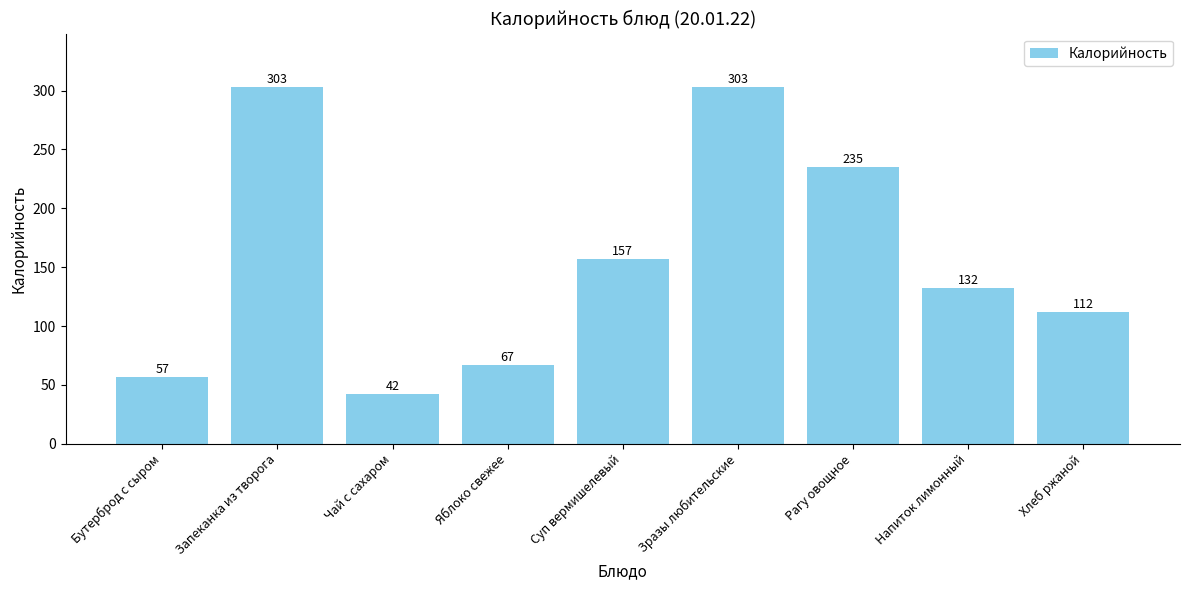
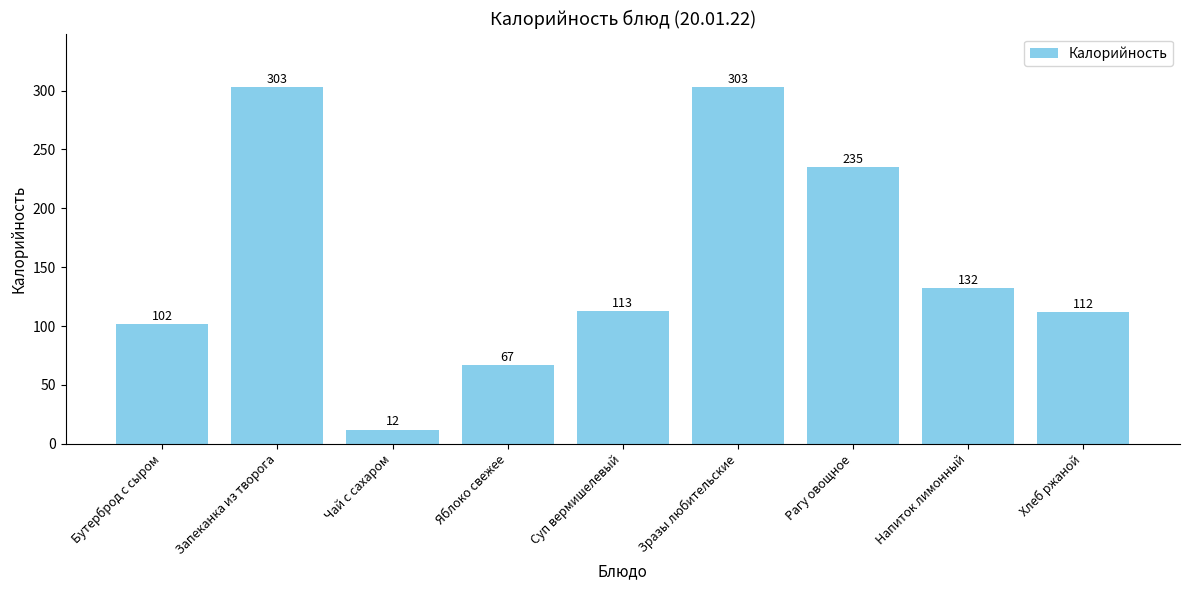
  {
-   "Бутерброд с сыром": 57,
+   "Бутерброд с сыром": 102,
    "Запеканка из творога": 303,
-   "Чай с сахаром": 42,
+   "Чай с сахаром": 12,
    "Яблоко свежее": 67,
-   "Суп вермишелевый": 157,
+   "Суп вермишелевый": 113,
    "Зразы любительские": 303,
    "Рагу овощное": 235,
    "Напиток лимонный": 132,
    "Хлеб ржаной": 112
  }
